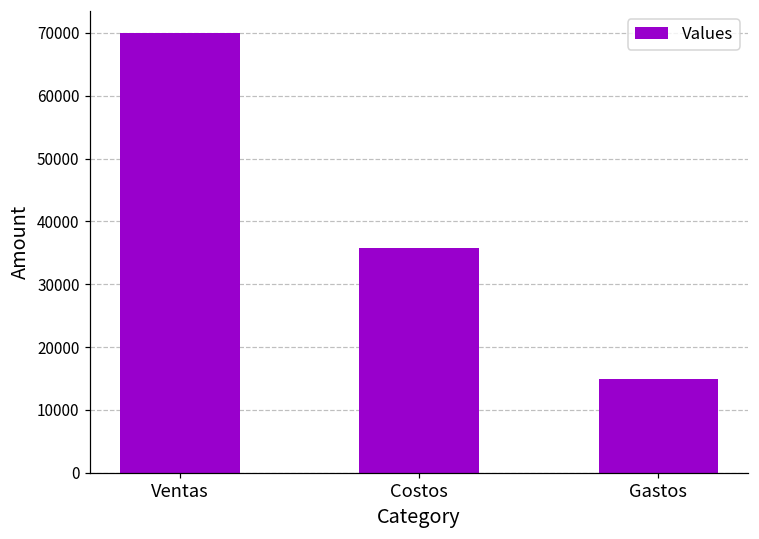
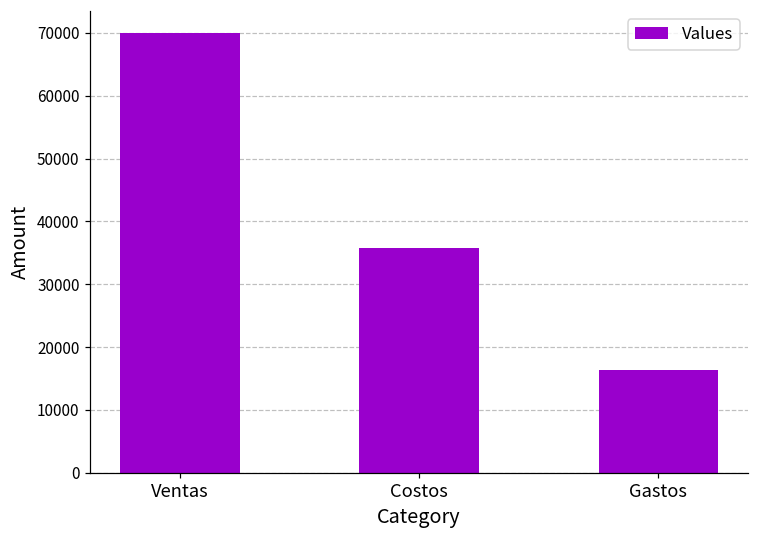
  {
    "Ventas": 70000,
    "Costos": 36000,
-   "Gastos": 15000
+   "Gastos": 16000
  }
